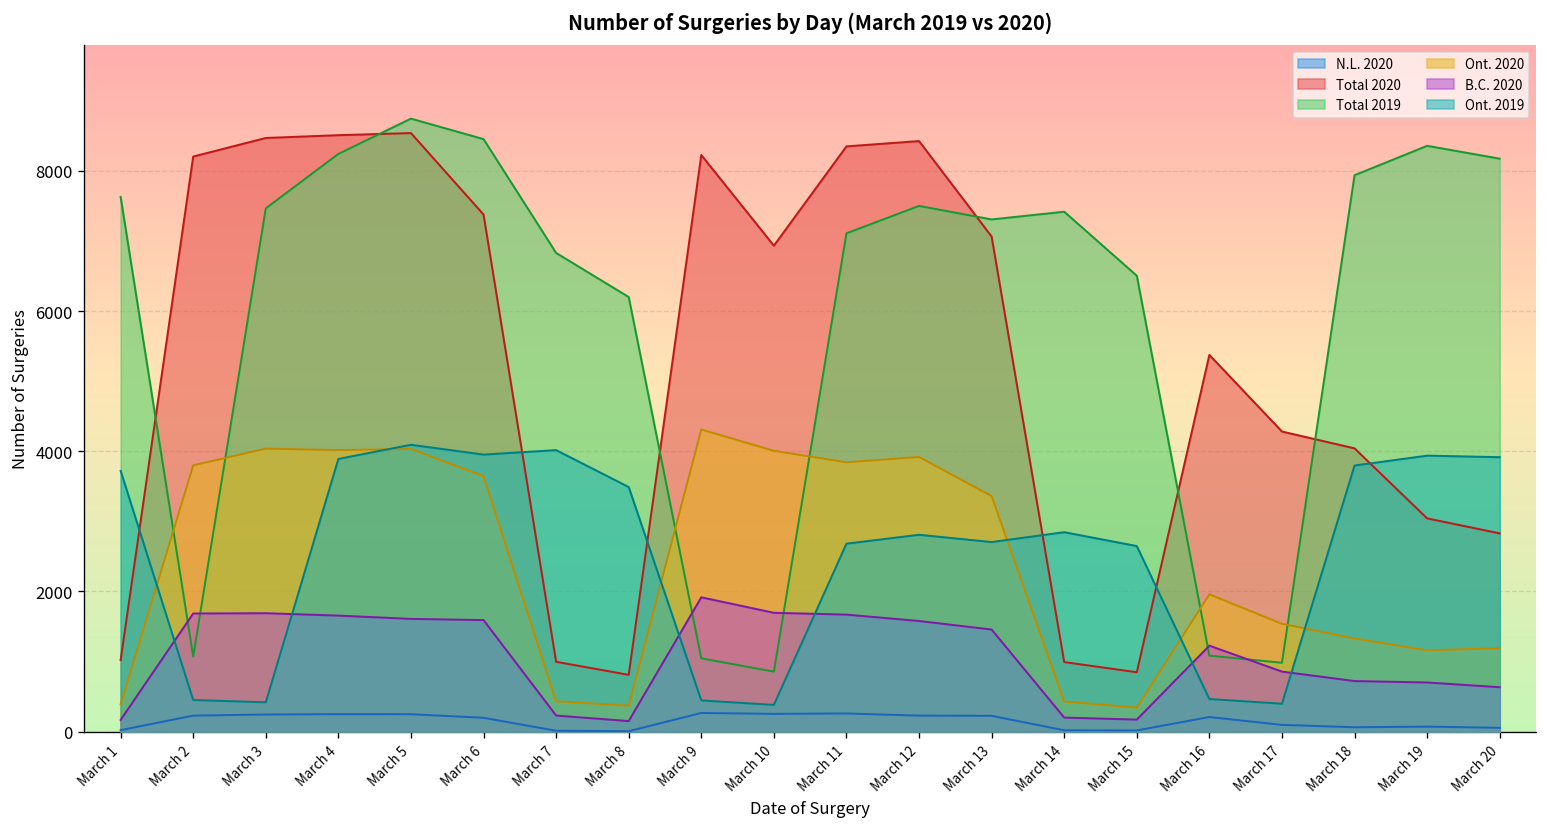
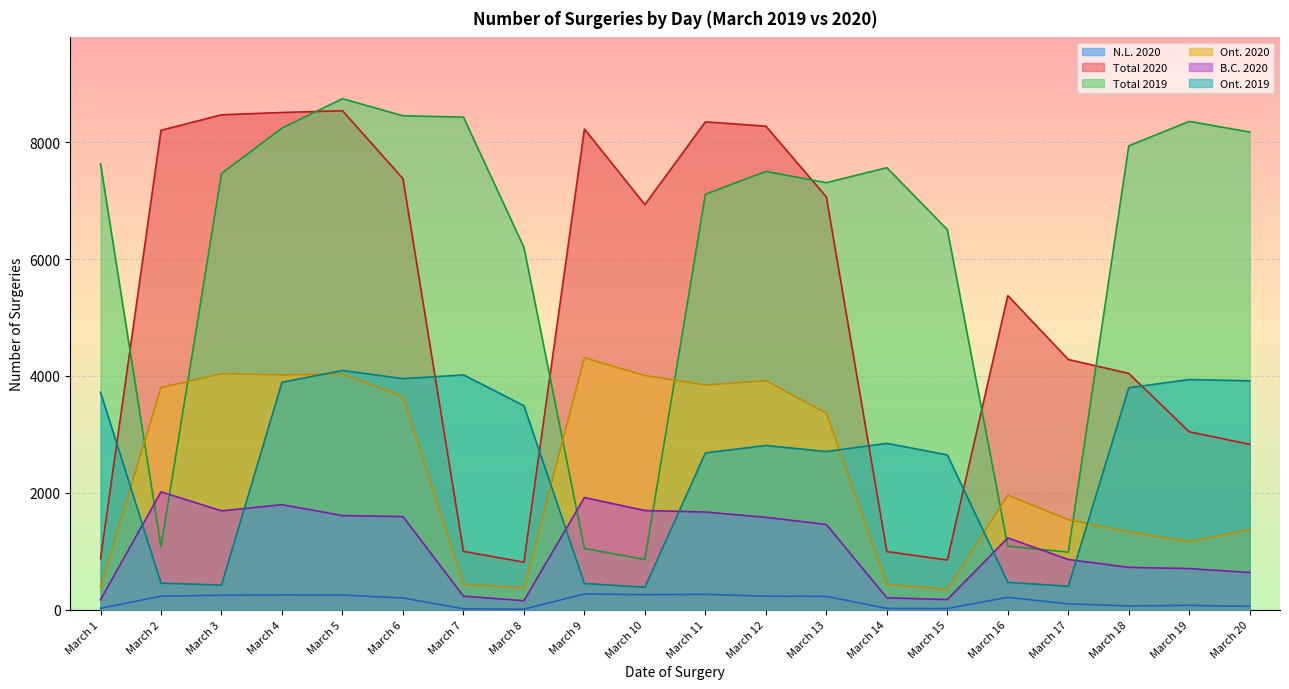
  {
    "Total 2020": {
-     "March 1": 1000,
+     "March 1": 900,
      "March 2": 8200,
      "March 3": 8500,
      "March 4": 8500,
      "March 5": 8500,
      "March 6": 7400,
      "March 7": 1000,
      "March 8": 800,
      "March 9": 8200,
      "March 10": 6900,
      "March 11": 8300,
-     "March 12": 8400,
+     "March 12": 8300,
      "March 13": 7100,
      "March 14": 1000,
      "March 15": 800,
      "March 16": 5400,
      "March 17": 4300,
      "March 18": 4000,
      "March 19": 3000,
      "March 20": 2800
    },
    "Total 2019": {
      "March 1": 7600,
      "March 2": 1100,
      "March 3": 7500,
      "March 4": 8200,
      "March 5": 8700,
      "March 6": 8500,
-     "March 7": 6800,
+     "March 7": 8400,
      "March 8": 6200,
      "March 9": 1000,
      "March 10": 900,
      "March 11": 7100,
      "March 12": 7500,
      "March 13": 7300,
-     "March 14": 7400,
+     "March 14": 7600,
      "March 15": 6500,
      "March 16": 1100,
      "March 17": 1000,
      "March 18": 7900,
      "March 19": 8400,
      "March 20": 8200
    },
    "Ont. 2020": {
      "March 1": 400,
      "March 2": 3800,
      "March 3": 4000,
      "March 4": 4000,
      "March 5": 4000,
      "March 6": 3600,
      "March 7": 400,
      "March 8": 400,
      "March 9": 4300,
      "March 10": 4000,
      "March 11": 3800,
      "March 12": 3900,
      "March 13": 3400,
      "March 14": 400,
      "March 15": 300,
      "March 16": 2000,
      "March 17": 1500,
      "March 18": 1300,
      "March 19": 1200,
-     "March 20": 1200
+     "March 20": 1400
    },
    "B.C. 2020": {
      "March 1": 200,
-     "March 2": 1700,
+     "March 2": 2000,
      "March 3": 1700,
-     "March 4": 1700,
+     "March 4": 1800,
      "March 5": 1600,
      "March 6": 1600,
      "March 7": 200,
      "March 8": 200,
      "March 9": 1900,
      "March 10": 1700,
      "March 11": 1700,
      "March 12": 1600,
      "March 13": 1500,
      "March 14": 200,
      "March 15": 200,
      "March 16": 1200,
      "March 17": 900,
      "March 18": 700,
      "March 19": 700,
      "March 20": 600
    }
  }
